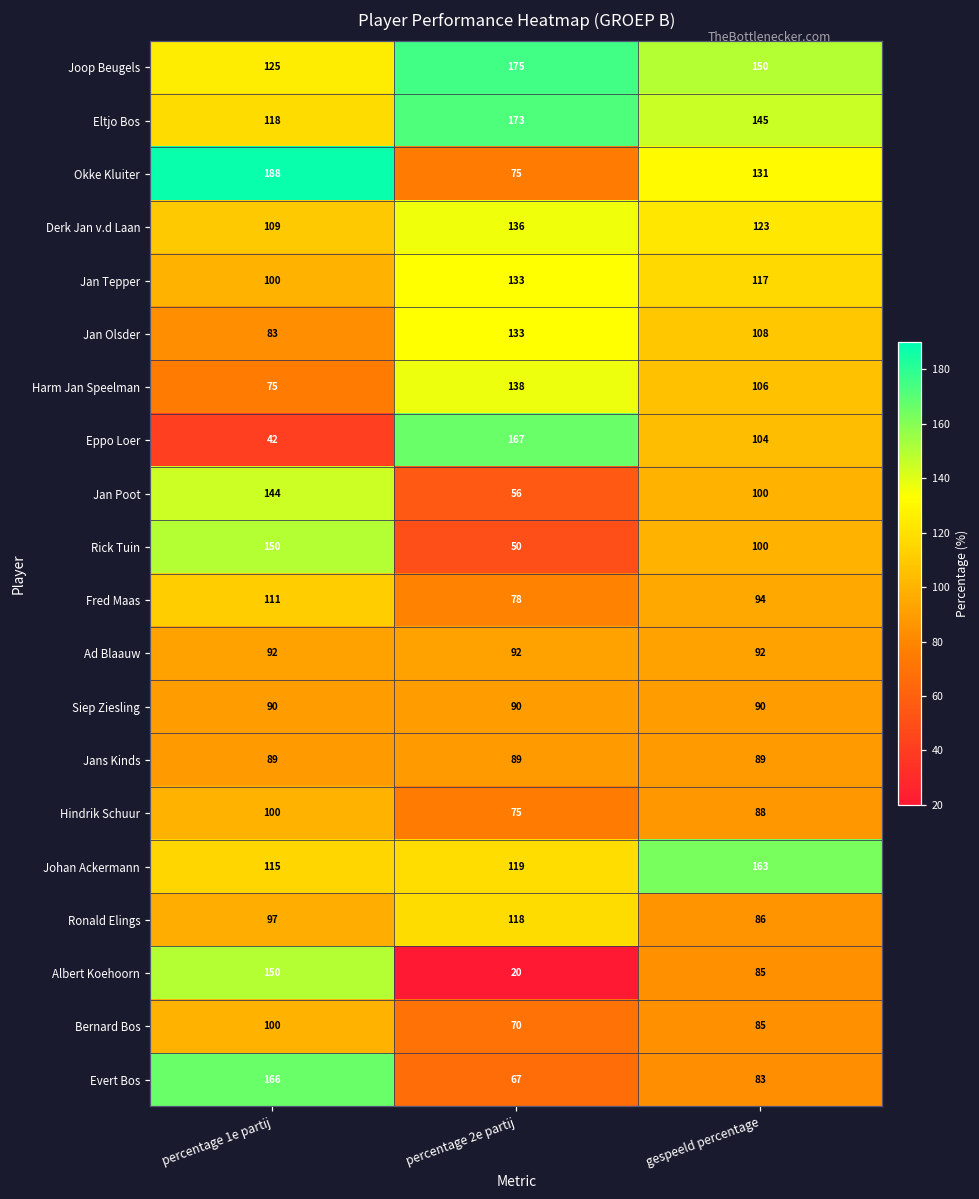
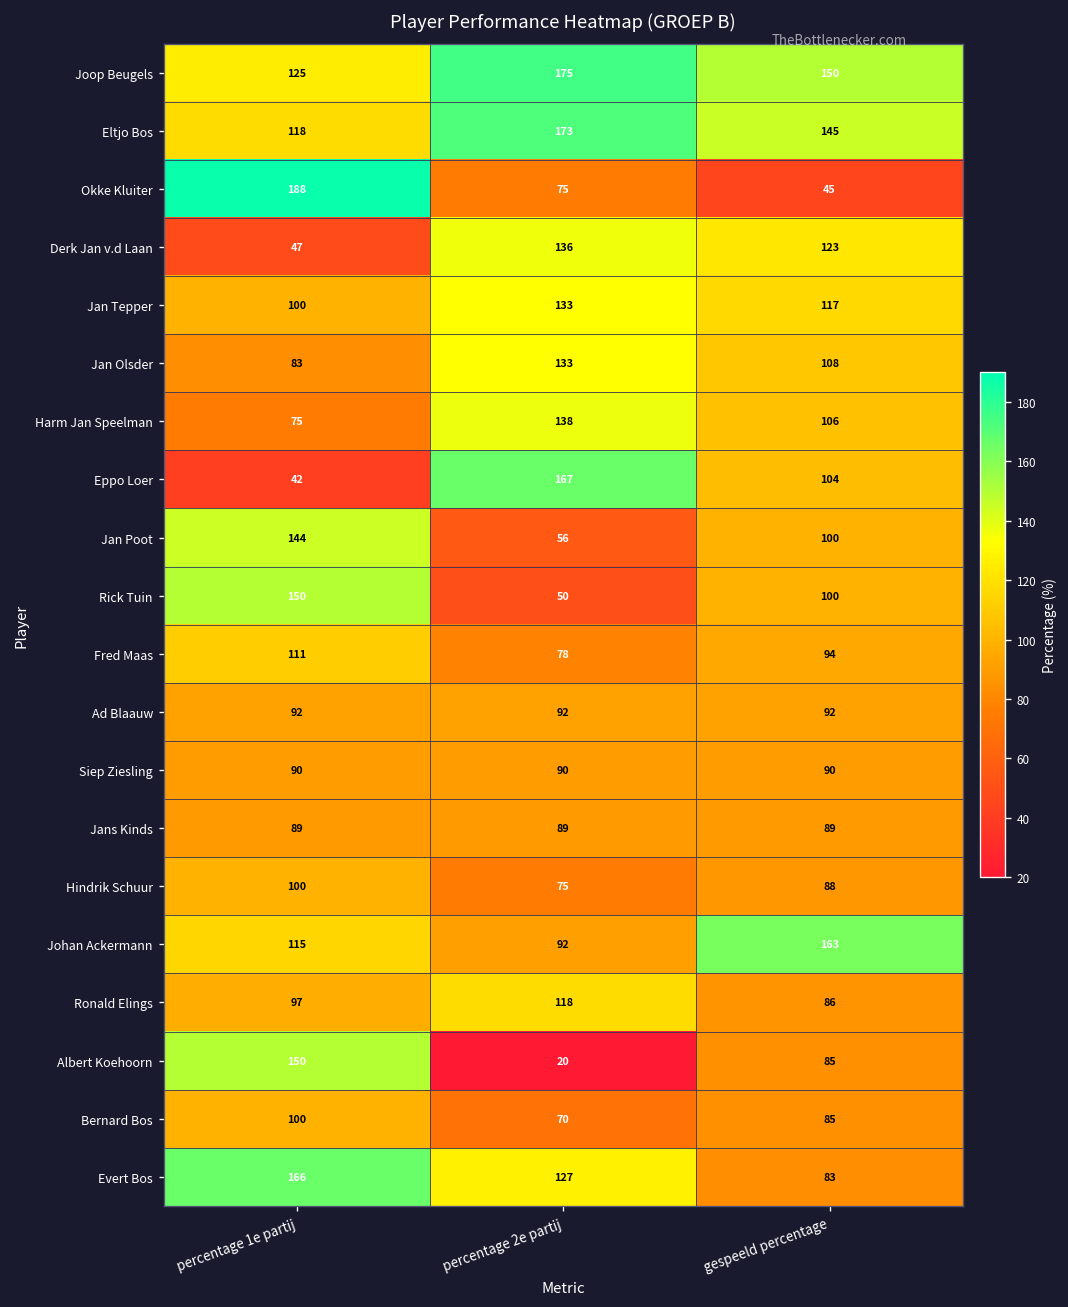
  {
    "Joop Beugels": {
      "percentage 1e partij": 125,
      "percentage 2e partij": 175,
      "gespeeld percentage": 150
    },
    "Eltjo Bos": {
      "percentage 1e partij": 118,
      "percentage 2e partij": 173,
      "gespeeld percentage": 145
    },
    "Okke Kluiter": {
      "percentage 1e partij": 188,
      "percentage 2e partij": 75,
-     "gespeeld percentage": 131
+     "gespeeld percentage": 45
    },
    "Derk Jan v.d Laan": {
-     "percentage 1e partij": 109,
+     "percentage 1e partij": 47,
      "percentage 2e partij": 136,
      "gespeeld percentage": 123
    },
    "Jan Tepper": {
      "percentage 1e partij": 100,
      "percentage 2e partij": 133,
      "gespeeld percentage": 117
    },
    "Jan Olsder": {
      "percentage 1e partij": 83,
      "percentage 2e partij": 133,
      "gespeeld percentage": 108
    },
    "Harm Jan Speelman": {
      "percentage 1e partij": 75,
      "percentage 2e partij": 138,
      "gespeeld percentage": 106
    },
    "Eppo Loer": {
      "percentage 1e partij": 42,
      "percentage 2e partij": 167,
      "gespeeld percentage": 104
    },
    "Jan Poot": {
      "percentage 1e partij": 144,
      "percentage 2e partij": 56,
      "gespeeld percentage": 100
    },
    "Rick Tuin": {
      "percentage 1e partij": 150,
      "percentage 2e partij": 50,
      "gespeeld percentage": 100
    },
    "Fred Maas": {
      "percentage 1e partij": 111,
      "percentage 2e partij": 78,
      "gespeeld percentage": 94
    },
    "Ad Blaauw": {
      "percentage 1e partij": 92,
      "percentage 2e partij": 92,
      "gespeeld percentage": 92
    },
    "Siep Ziesling": {
      "percentage 1e partij": 90,
      "percentage 2e partij": 90,
      "gespeeld percentage": 90
    },
    "Jans Kinds": {
      "percentage 1e partij": 89,
      "percentage 2e partij": 89,
      "gespeeld percentage": 89
    },
    "Hindrik Schuur": {
      "percentage 1e partij": 100,
      "percentage 2e partij": 75,
      "gespeeld percentage": 88
    },
    "Johan Ackermann": {
      "percentage 1e partij": 115,
-     "percentage 2e partij": 119,
+     "percentage 2e partij": 92,
      "gespeeld percentage": 163
    },
    "Ronald Elings": {
      "percentage 1e partij": 97,
      "percentage 2e partij": 118,
      "gespeeld percentage": 86
    },
    "Albert Koehoorn": {
      "percentage 1e partij": 150,
      "percentage 2e partij": 20,
      "gespeeld percentage": 85
    },
    "Bernard Bos": {
      "percentage 1e partij": 100,
      "percentage 2e partij": 70,
      "gespeeld percentage": 85
    },
    "Evert Bos": {
      "percentage 1e partij": 166,
-     "percentage 2e partij": 67,
+     "percentage 2e partij": 127,
      "gespeeld percentage": 83
    }
  }
